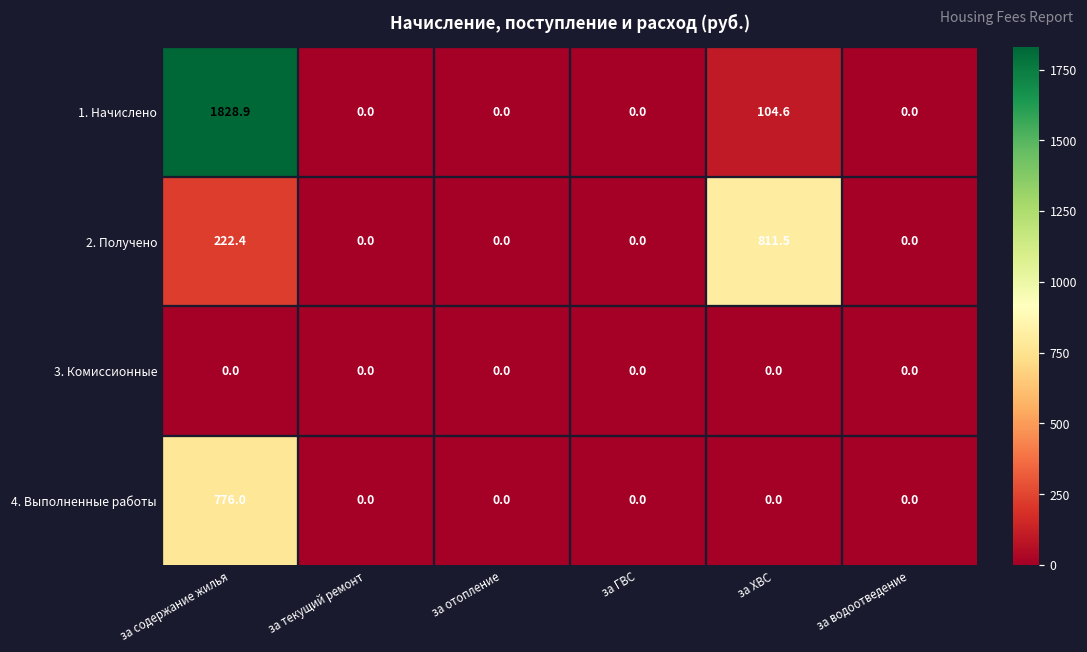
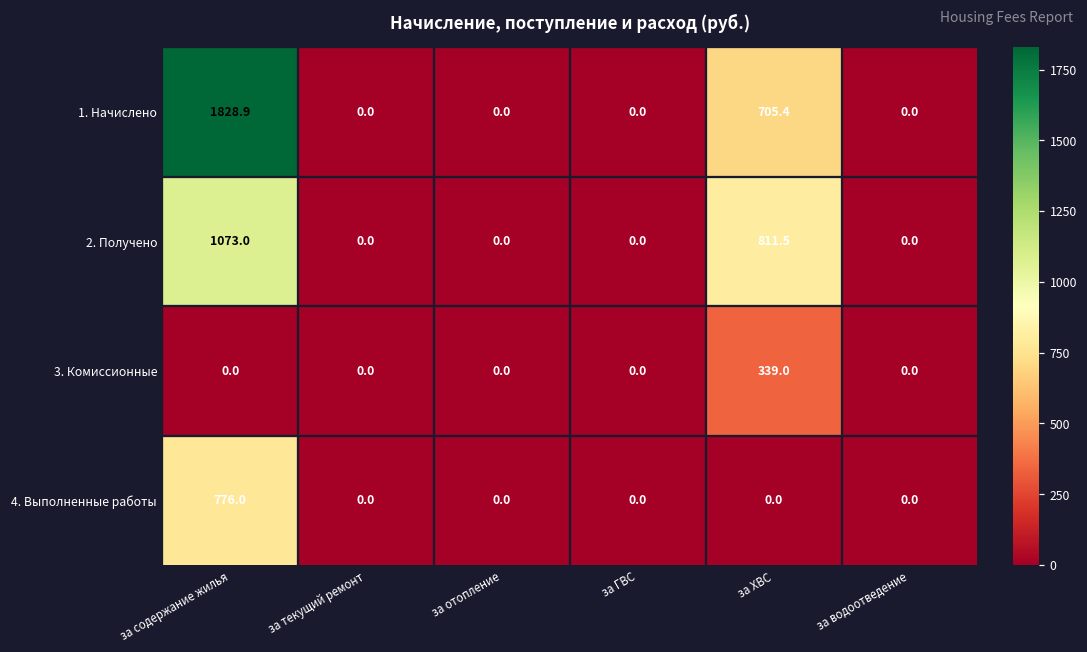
  {
    "1. Начислено": {
      "за содержание жилья": 1828.9,
      "за текущий ремонт": 0.0,
      "за отопление": 0.0,
      "за ГВС": 0.0,
-     "за ХВС": 104.6,
+     "за ХВС": 705.4,
      "за водоотведение": 0.0
    },
    "2. Получено": {
-     "за содержание жилья": 222.4,
+     "за содержание жилья": 1073.0,
      "за текущий ремонт": 0.0,
      "за отопление": 0.0,
      "за ГВС": 0.0,
      "за ХВС": 811.5,
      "за водоотведение": 0.0
    },
    "3. Комиссионные": {
      "за содержание жилья": 0.0,
      "за текущий ремонт": 0.0,
      "за отопление": 0.0,
      "за ГВС": 0.0,
-     "за ХВС": 0.0,
+     "за ХВС": 339.0,
      "за водоотведение": 0.0
    },
    "4. Выполненные работы": {
      "за содержание жилья": 776.0,
      "за текущий ремонт": 0.0,
      "за отопление": 0.0,
      "за ГВС": 0.0,
      "за ХВС": 0.0,
      "за водоотведение": 0.0
    }
  }
